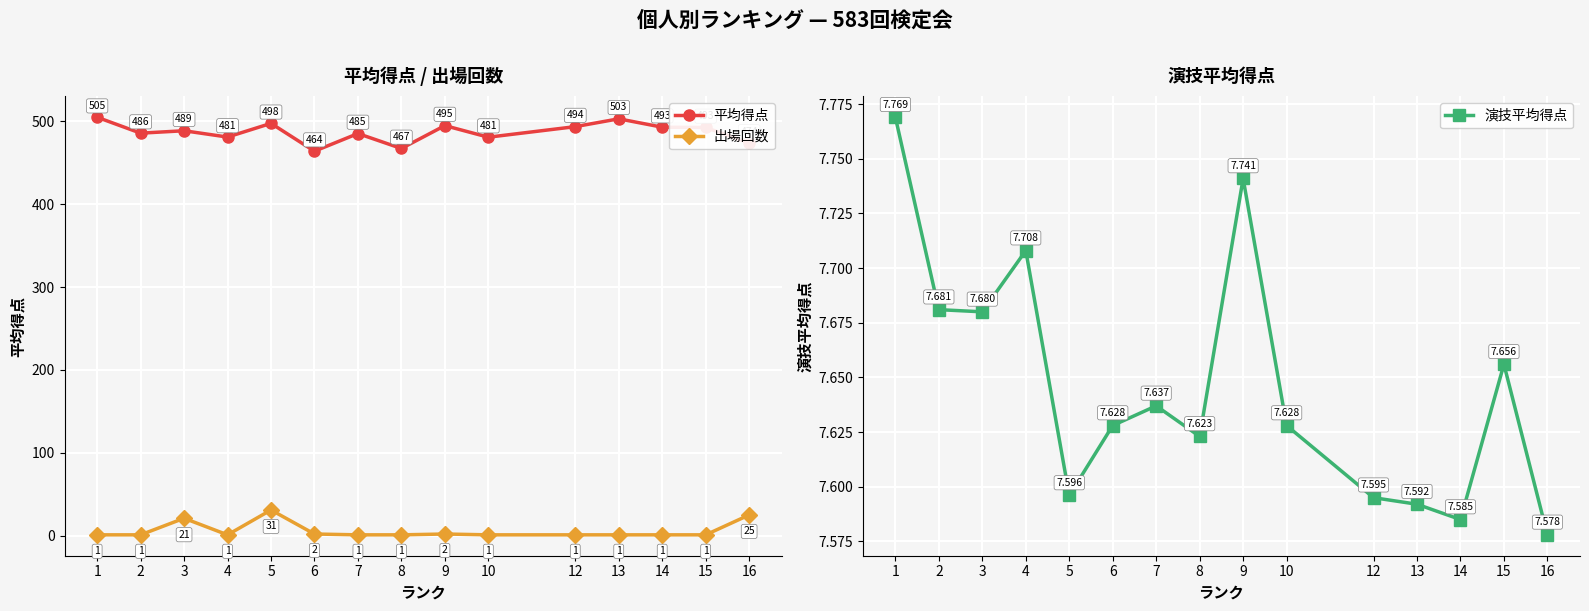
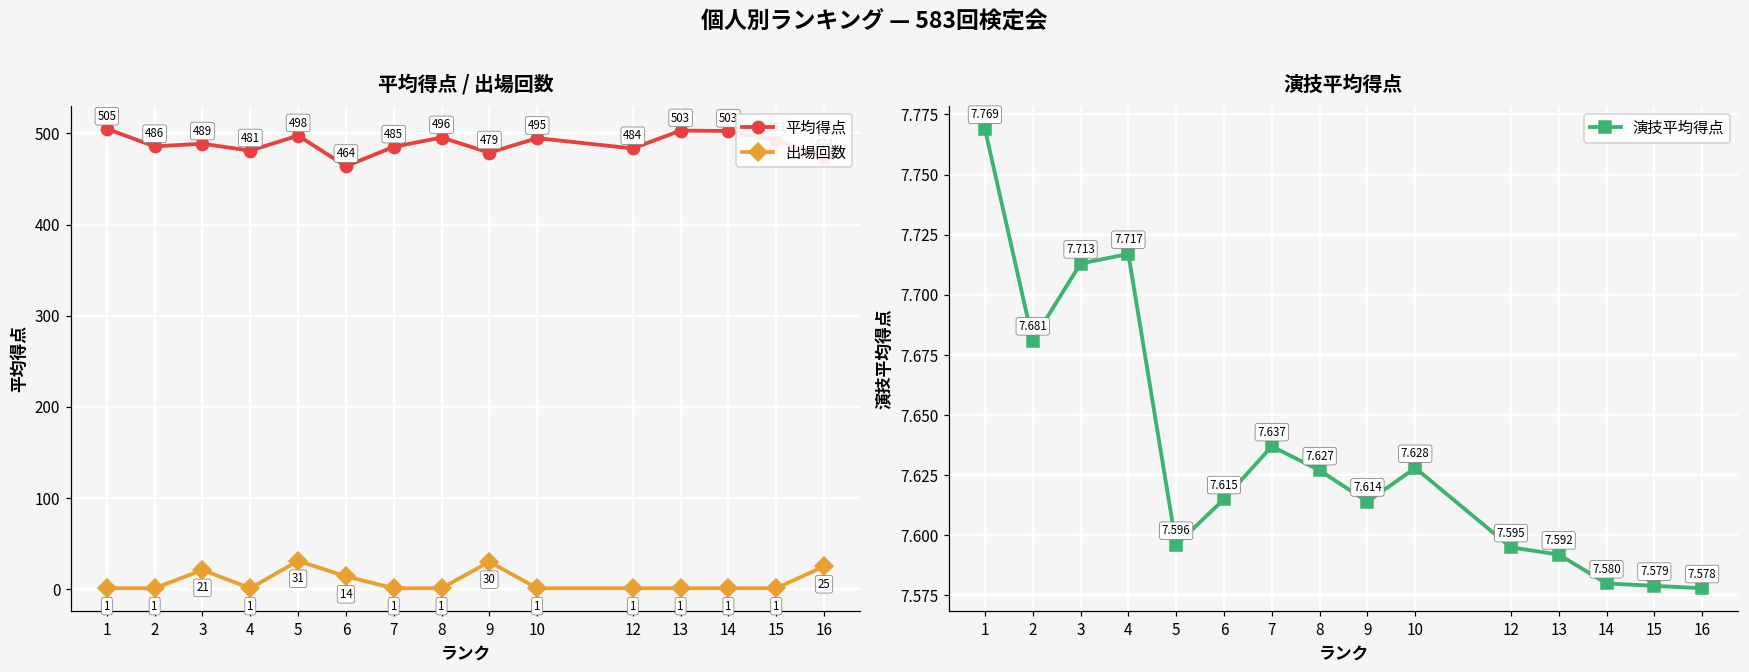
  {
    "平均得点 / 出場回数": {
      "平均得点": {
-       "8": 467,
-       "9": 495,
-       "10": 481,
-       "12": 494,
-       "14": 493
+       "8": 496,
+       "9": 479,
+       "10": 495,
+       "12": 484,
+       "14": 503
      },
      "出場回数": {
-       "6": 2,
-       "9": 2
+       "6": 14,
+       "9": 30
      }
    },
    "演技平均得点": {
-     "3": 7.680,
-     "4": 7.708,
-     "6": 7.628,
-     "8": 7.623,
-     "9": 7.741,
-     "14": 7.585,
-     "15": 7.656
+     "3": 7.713,
+     "4": 7.717,
+     "6": 7.615,
+     "8": 7.627,
+     "9": 7.614,
+     "14": 7.580,
+     "15": 7.579
    }
  }
